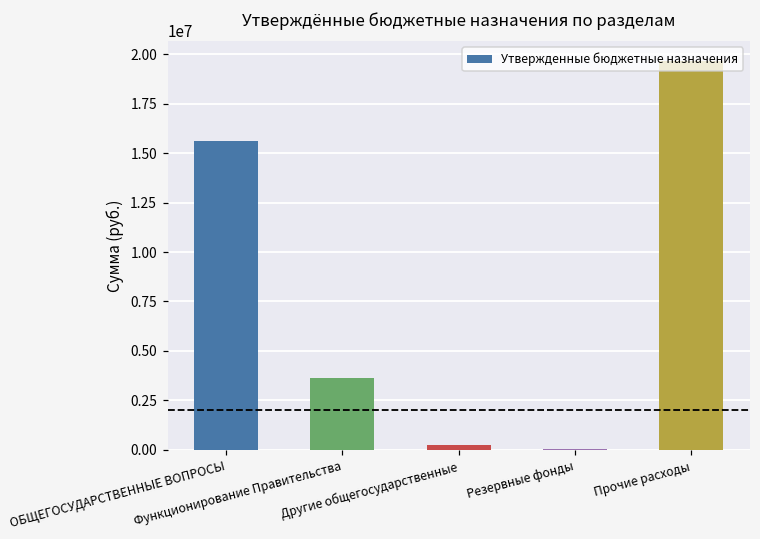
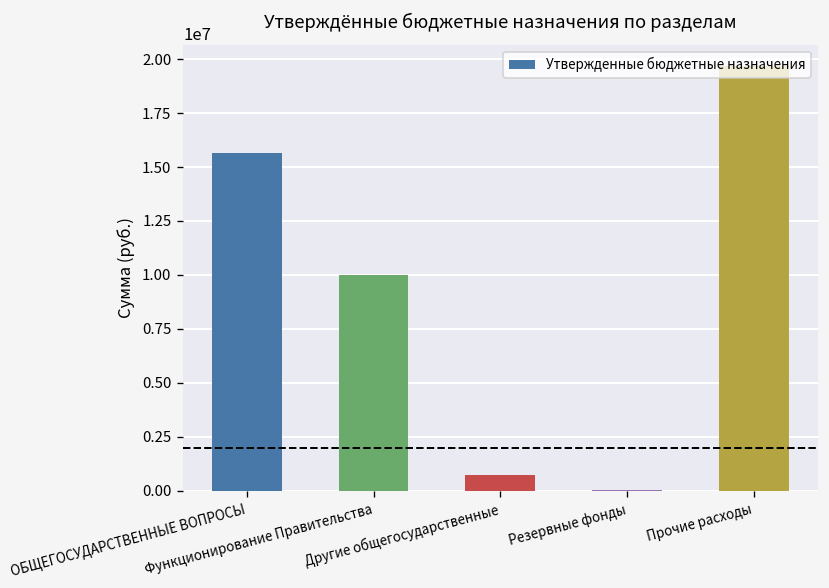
  {
    "ОБЩЕГОСУДАРСТВЕННЫЕ ВОПРОСЫ": 15600000,
-   "Функционирование Правительства": 3600000,
-   "Другие общегосударственные": 300000
+   "Функционирование Правительства": 10000000,
+   "Другие общегосударственные": 700000
  }
